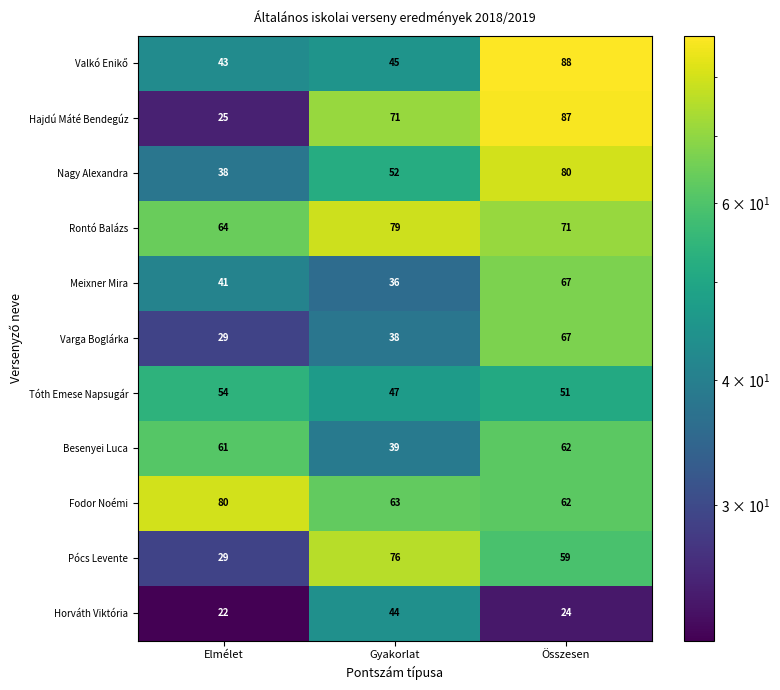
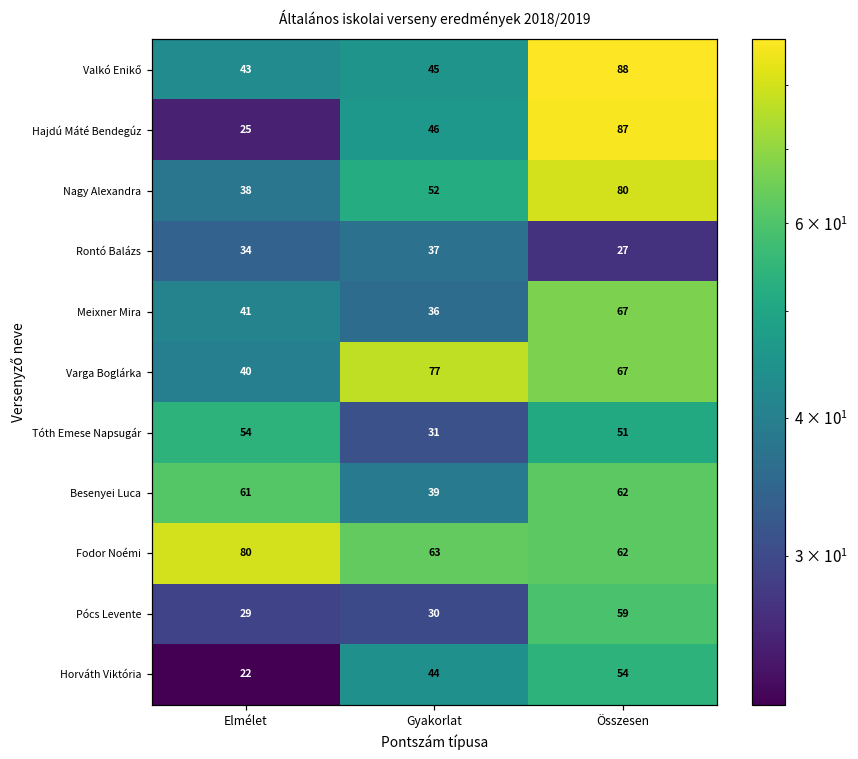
  {
    "Valkó Enikő": {
      "Elmélet": 43,
      "Gyakorlat": 45,
      "Összesen": 88
    },
    "Hajdú Máté Bendegúz": {
      "Elmélet": 25,
-     "Gyakorlat": 71,
+     "Gyakorlat": 46,
      "Összesen": 87
    },
    "Nagy Alexandra": {
      "Elmélet": 38,
      "Gyakorlat": 52,
      "Összesen": 80
    },
    "Rontó Balázs": {
-     "Elmélet": 64,
-     "Gyakorlat": 79,
-     "Összesen": 71
+     "Elmélet": 34,
+     "Gyakorlat": 37,
+     "Összesen": 27
    },
    "Meixner Mira": {
      "Elmélet": 41,
      "Gyakorlat": 36,
      "Összesen": 67
    },
    "Varga Boglárka": {
-     "Elmélet": 29,
-     "Gyakorlat": 38,
+     "Elmélet": 40,
+     "Gyakorlat": 77,
      "Összesen": 67
    },
    "Tóth Emese Napsugár": {
      "Elmélet": 54,
-     "Gyakorlat": 47,
+     "Gyakorlat": 31,
      "Összesen": 51
    },
    "Besenyei Luca": {
      "Elmélet": 61,
      "Gyakorlat": 39,
      "Összesen": 62
    },
    "Fodor Noémi": {
      "Elmélet": 80,
      "Gyakorlat": 63,
      "Összesen": 62
    },
    "Pócs Levente": {
      "Elmélet": 29,
-     "Gyakorlat": 76,
+     "Gyakorlat": 30,
      "Összesen": 59
    },
    "Horváth Viktória": {
      "Elmélet": 22,
      "Gyakorlat": 44,
-     "Összesen": 24
+     "Összesen": 54
    }
  }
